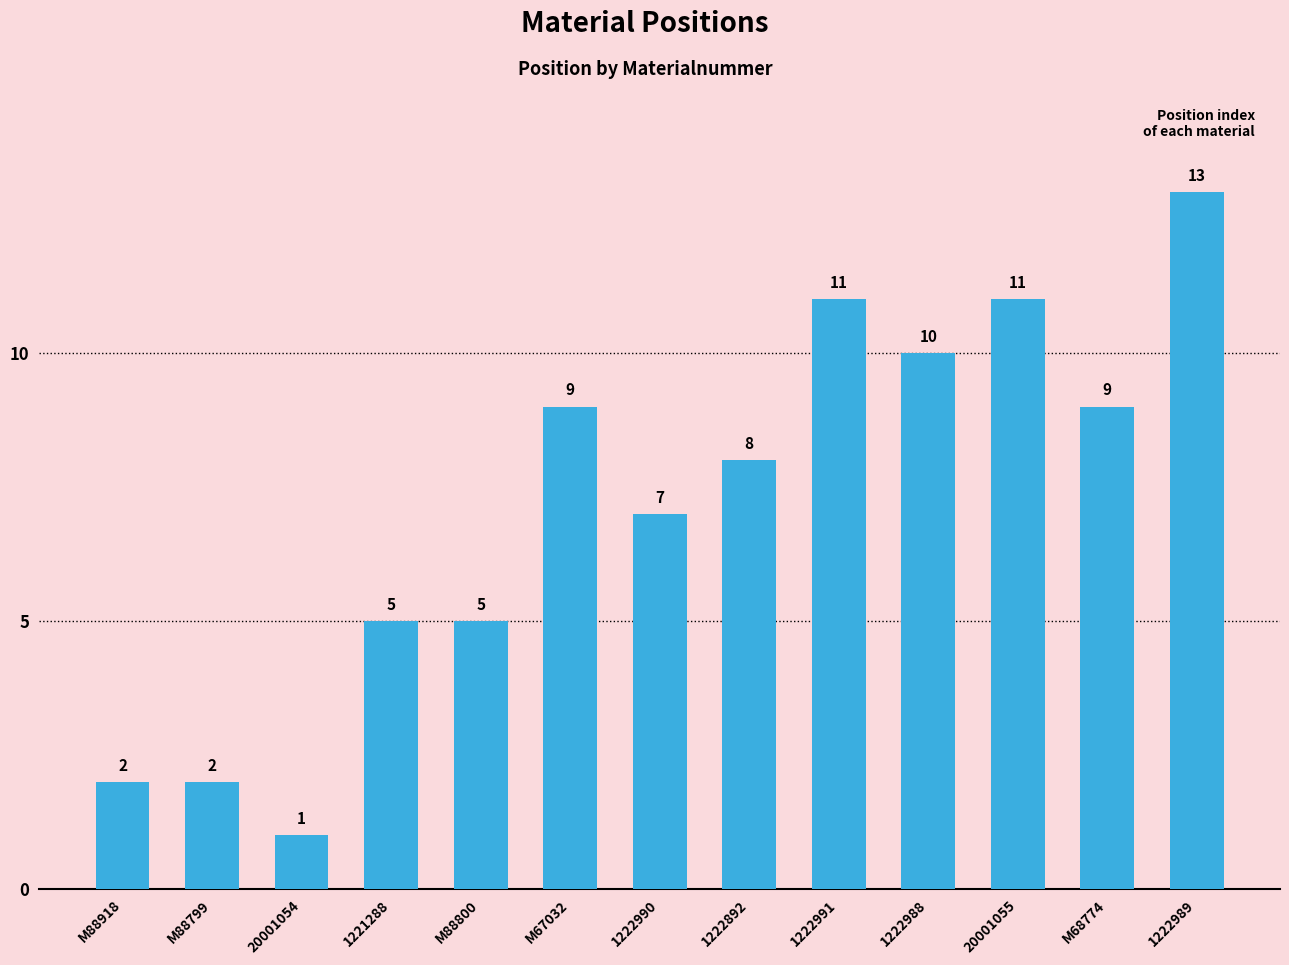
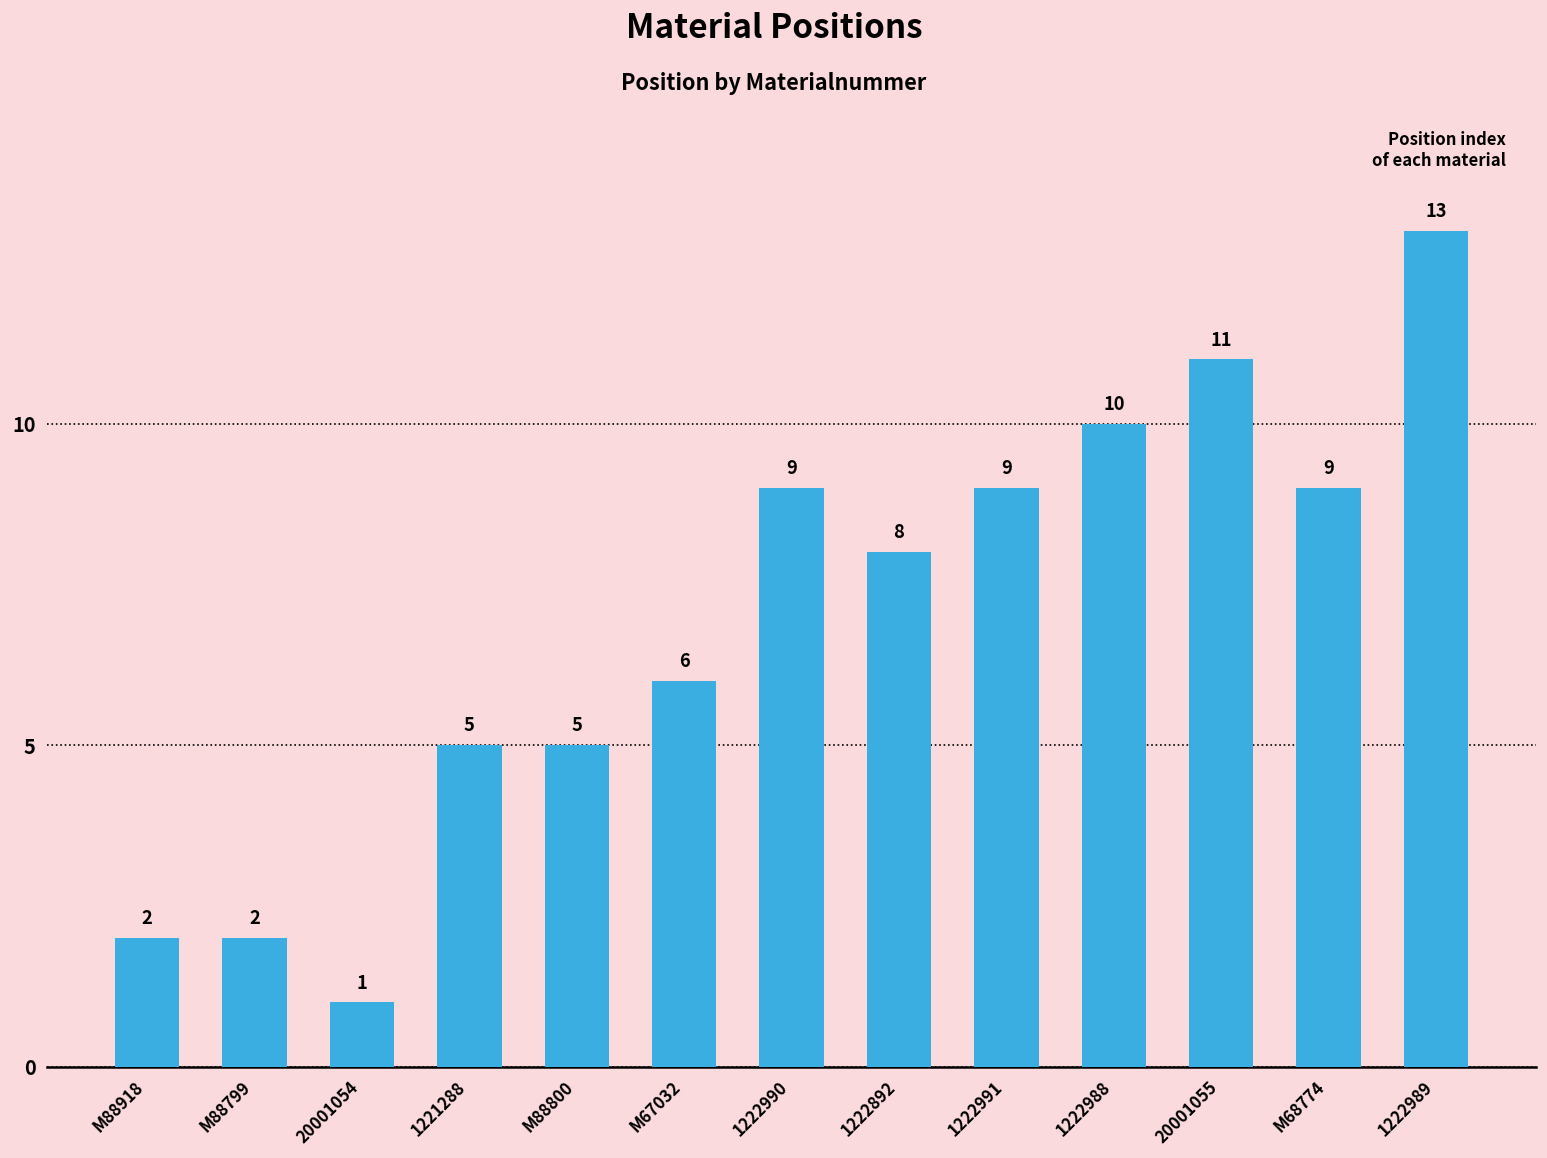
  {
    "M88918": 2,
    "M88799": 2,
    "20001054": 1,
    "1221288": 5,
    "M88800": 5,
-   "M67032": 9,
-   "1222990": 7,
+   "M67032": 6,
+   "1222990": 9,
    "1222892": 8,
-   "1222991": 11,
+   "1222991": 9,
    "1222988": 10,
    "20001055": 11,
    "M68774": 9,
    "1222989": 13
  }
